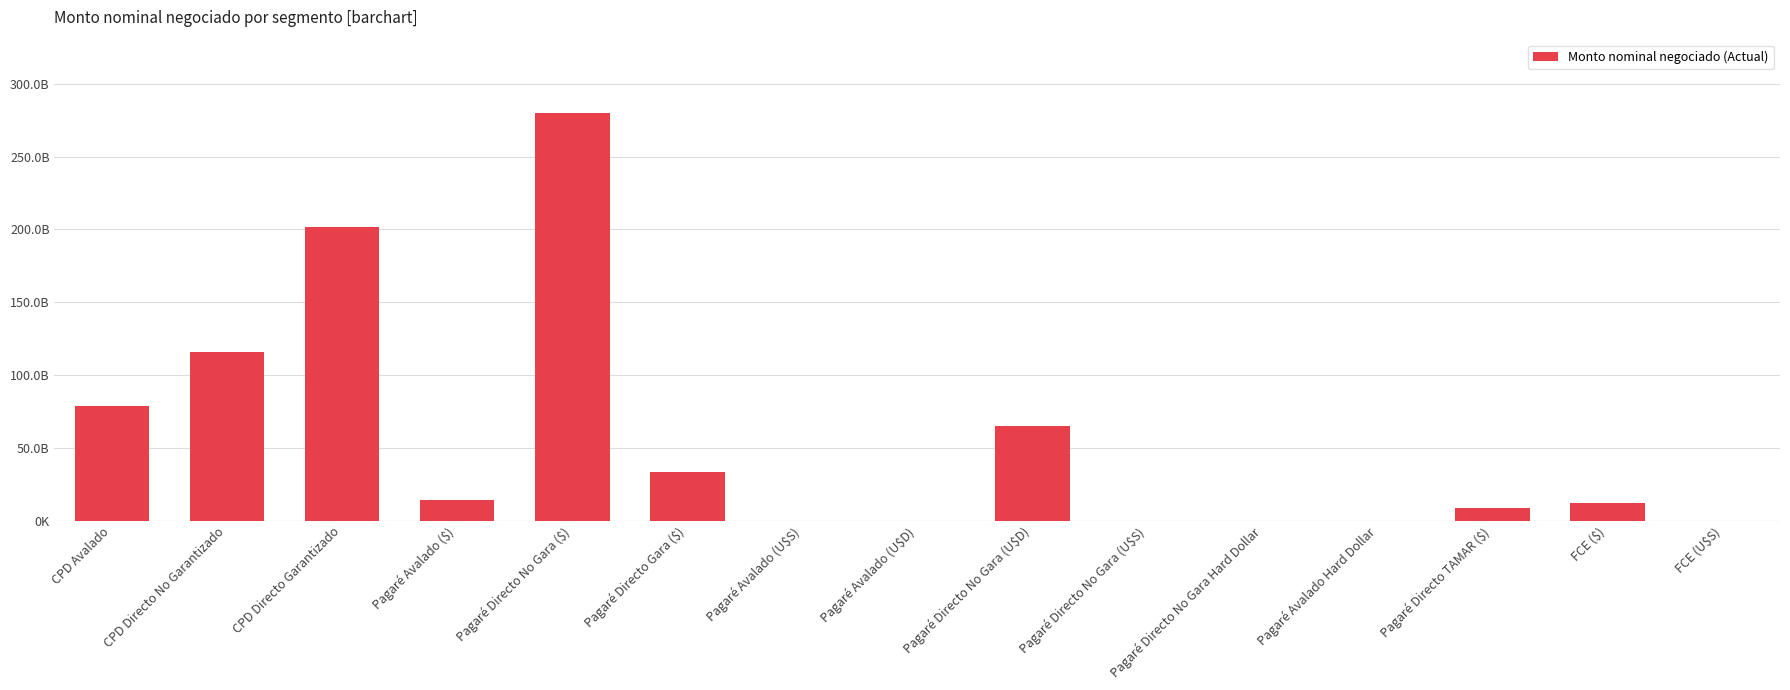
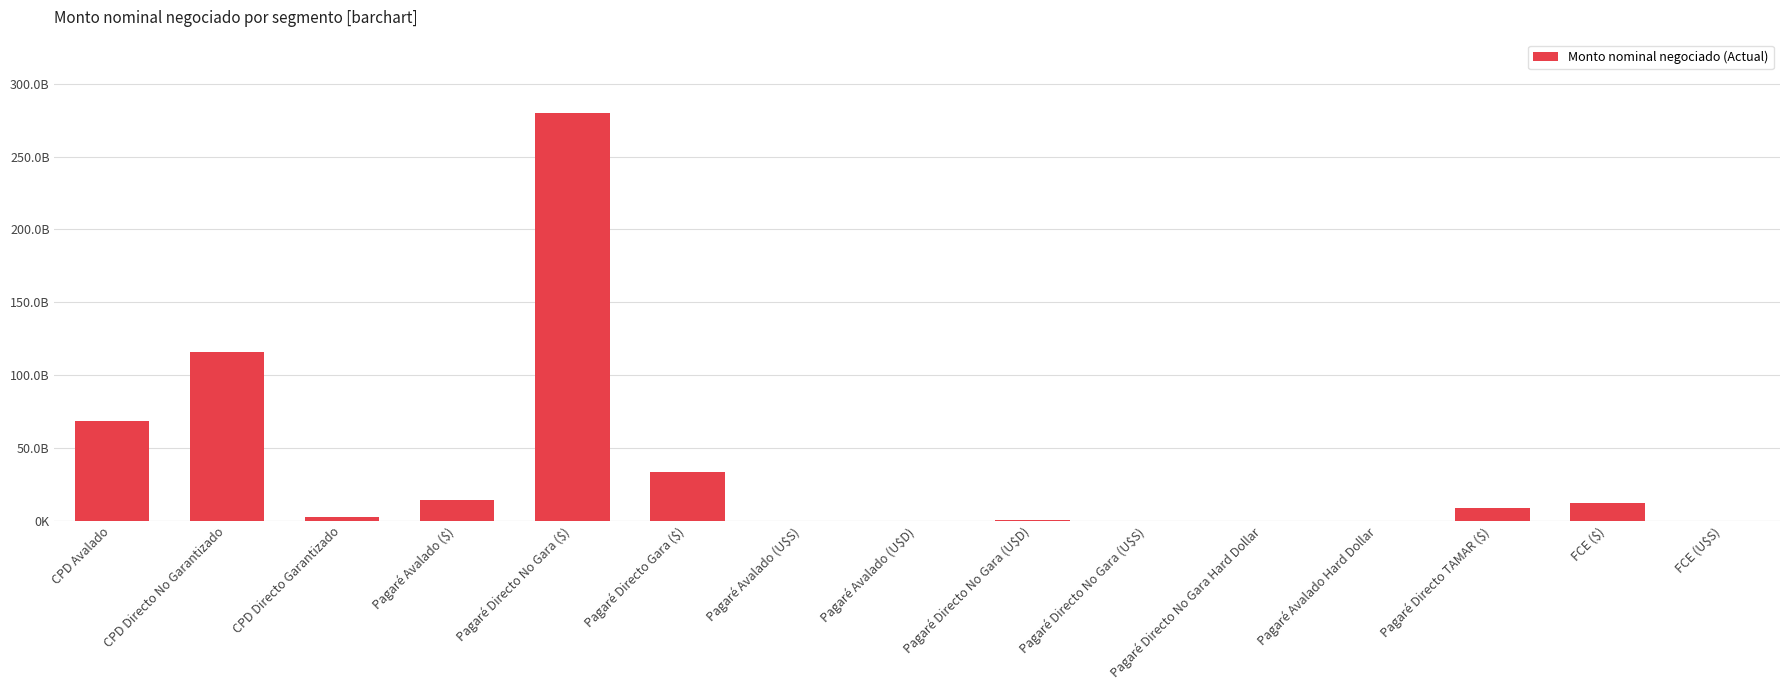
  {
-   "CPD Avalado": 78000000000,
+   "CPD Avalado": 68000000000,
    "CPD Directo No Garantizado": 116000000000,
-   "CPD Directo Garantizado": 202000000000,
+   "CPD Directo Garantizado": 2000000000,
    "Pagaré Avalado ($)": 14000000000,
    "Pagaré Directo No Gara ($)": 280000000000,
    "Pagaré Directo Gara ($)": 34000000000,
-   "Pagaré Directo No Gara (U$D)": 65000000000,
+   "Pagaré Directo No Gara (U$D)": 0,
    "Pagaré Directo TAMAR ($)": 8000000000,
    "FCE ($)": 12000000000
  }
